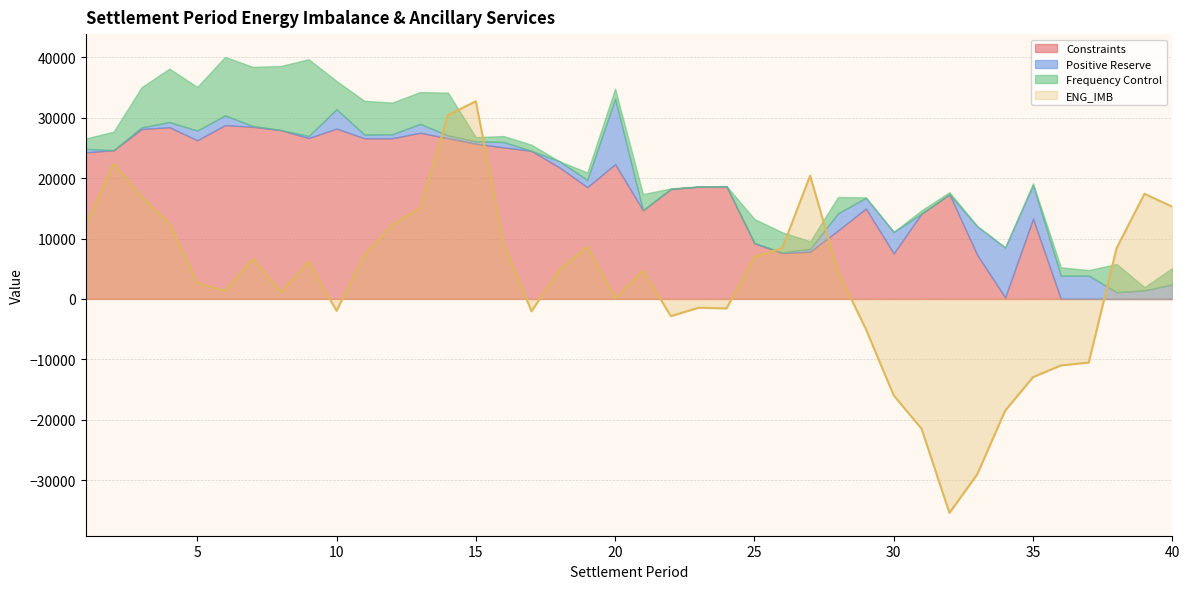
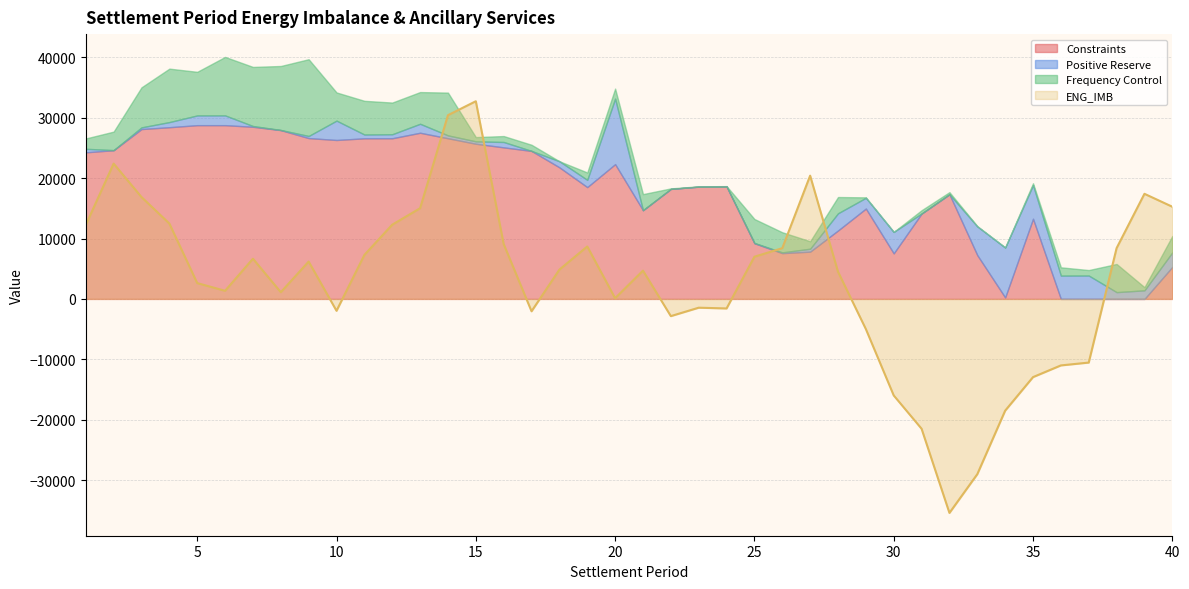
  {
    "Constraints": {
-     "5": 26000,
-     "10": 28000,
+     "5": 29000,
+     "10": 26000,
      "20": 22000,
      "30": 8000,
      "35": 13000,
-     "40": 0
+     "40": 5000
    },
    "Positive Reserve": {
      "5": 2000,
      "10": 3000,
      "20": 11000,
      "40": 2000
    },
    "Frequency Control": {
      "5": 7000,
      "10": 5000,
      "15": 1000,
      "20": 2000,
      "25": 4000,
      "40": 3000
    }
  }
